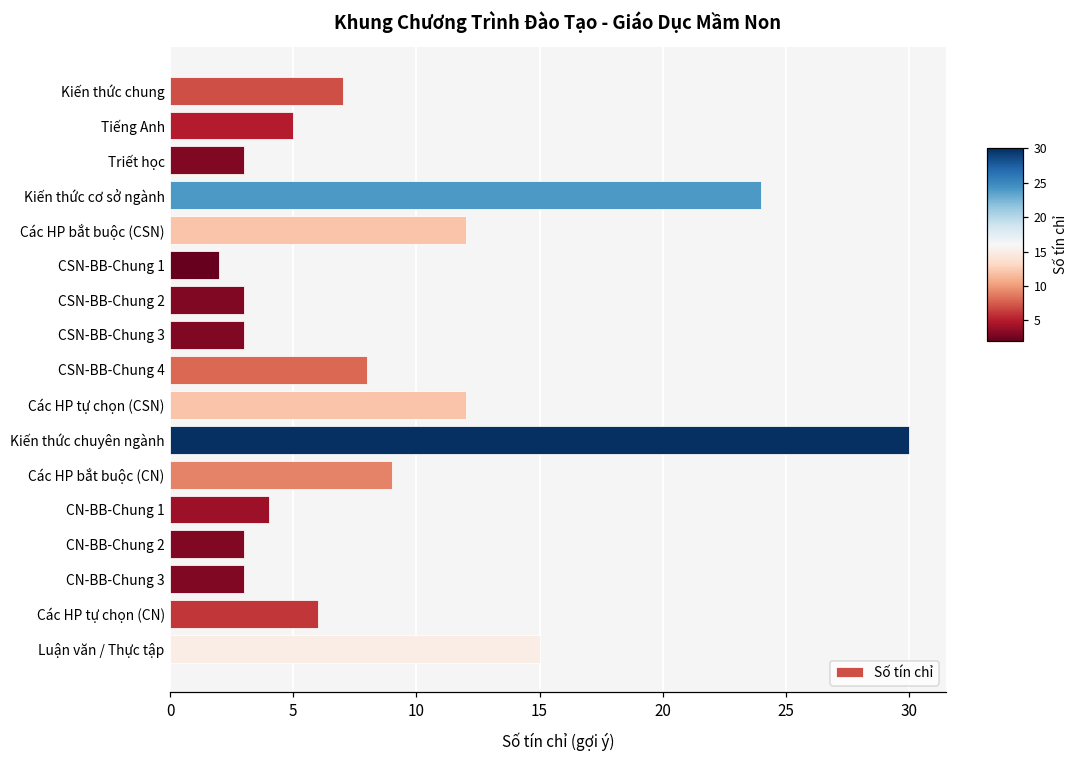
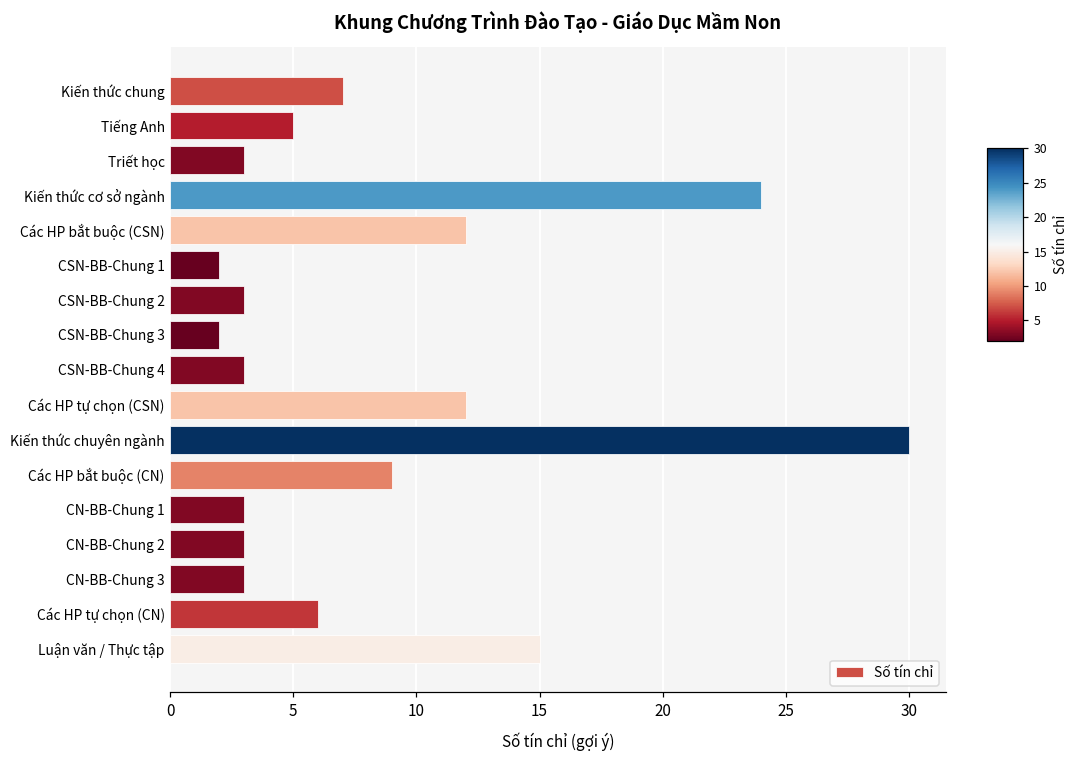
  {
    "Kiến thức chung": 7,
    "Tiếng Anh": 5,
    "Triết học": 3,
    "Kiến thức cơ sở ngành": 24,
    "Các HP bắt buộc (CSN)": 12,
    "CSN-BB-Chung 1": 2,
    "CSN-BB-Chung 2": 3,
-   "CSN-BB-Chung 3": 3,
-   "CSN-BB-Chung 4": 8,
+   "CSN-BB-Chung 3": 2,
+   "CSN-BB-Chung 4": 3,
    "Các HP tự chọn (CSN)": 12,
    "Kiến thức chuyên ngành": 30,
    "Các HP bắt buộc (CN)": 9,
-   "CN-BB-Chung 1": 4,
+   "CN-BB-Chung 1": 3,
    "CN-BB-Chung 2": 3,
    "CN-BB-Chung 3": 3,
    "Các HP tự chọn (CN)": 6,
    "Luận văn / Thực tập": 15
  }
